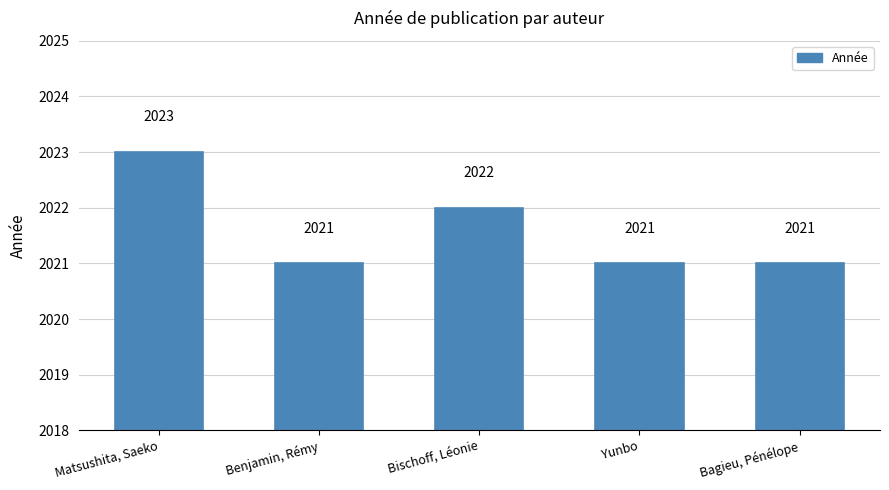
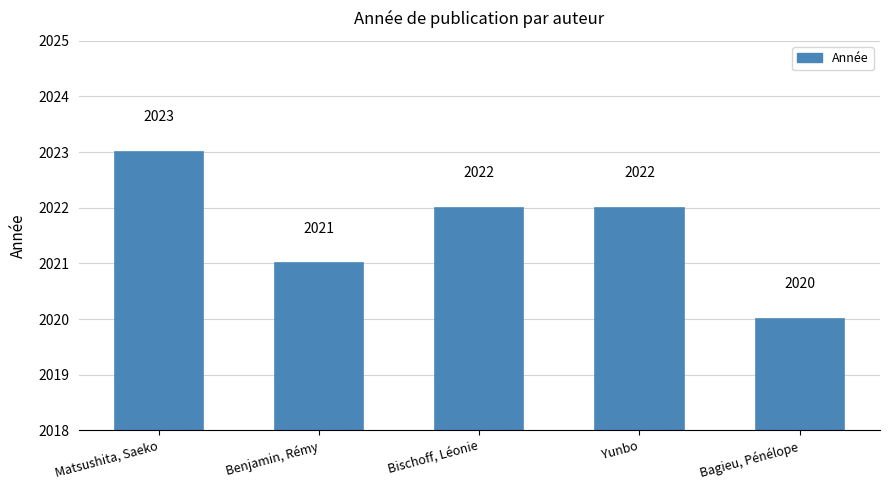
  {
-   "Yunbo": 2021,
-   "Bagieu, Pénélope": 2021
+   "Yunbo": 2022,
+   "Bagieu, Pénélope": 2020
  }
